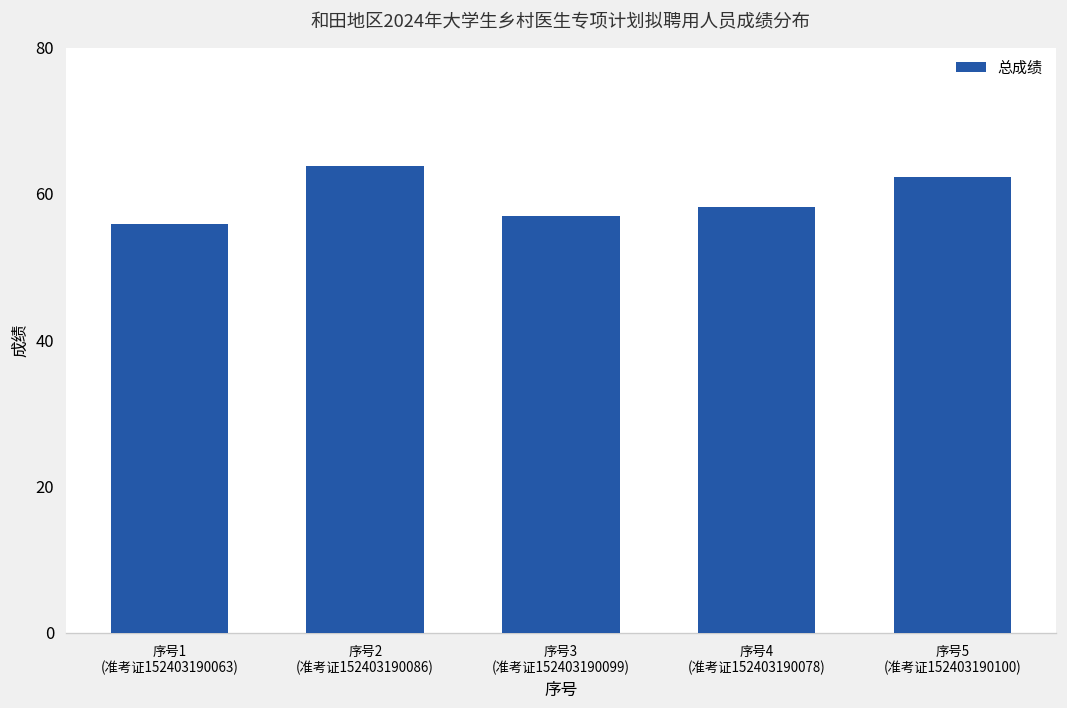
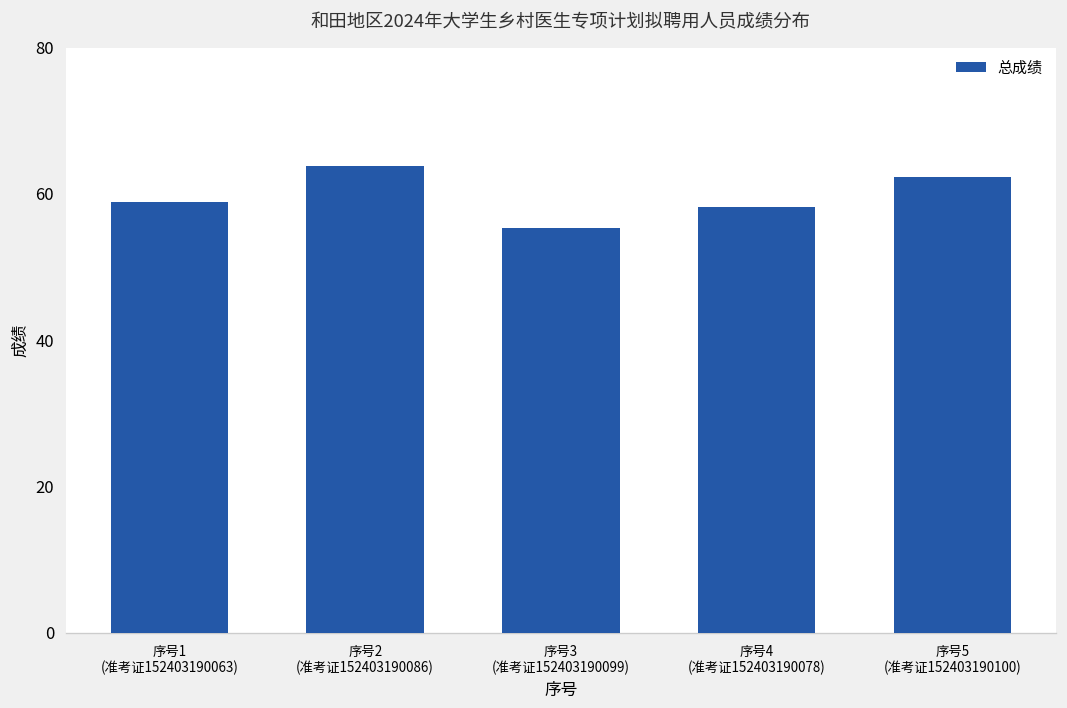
  {
-   "序号1 (准考证152403190063)": 56,
+   "序号1 (准考证152403190063)": 59,
    "序号2 (准考证152403190086)": 64,
-   "序号3 (准考证152403190099)": 57,
+   "序号3 (准考证152403190099)": 55,
    "序号4 (准考证152403190078)": 58,
    "序号5 (准考证152403190100)": 62
  }
